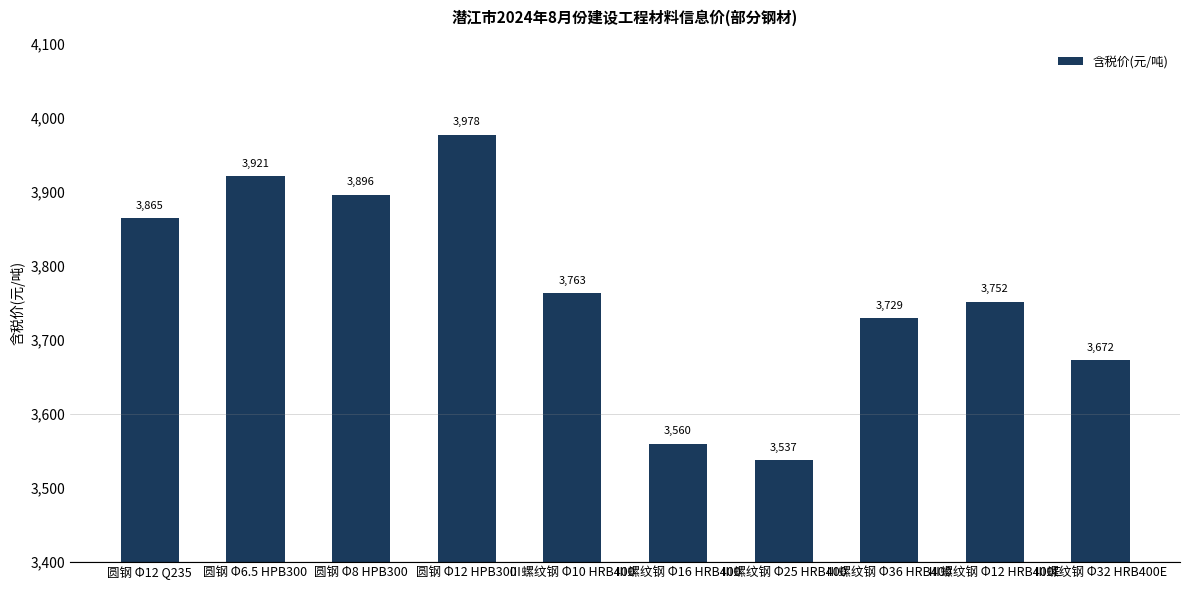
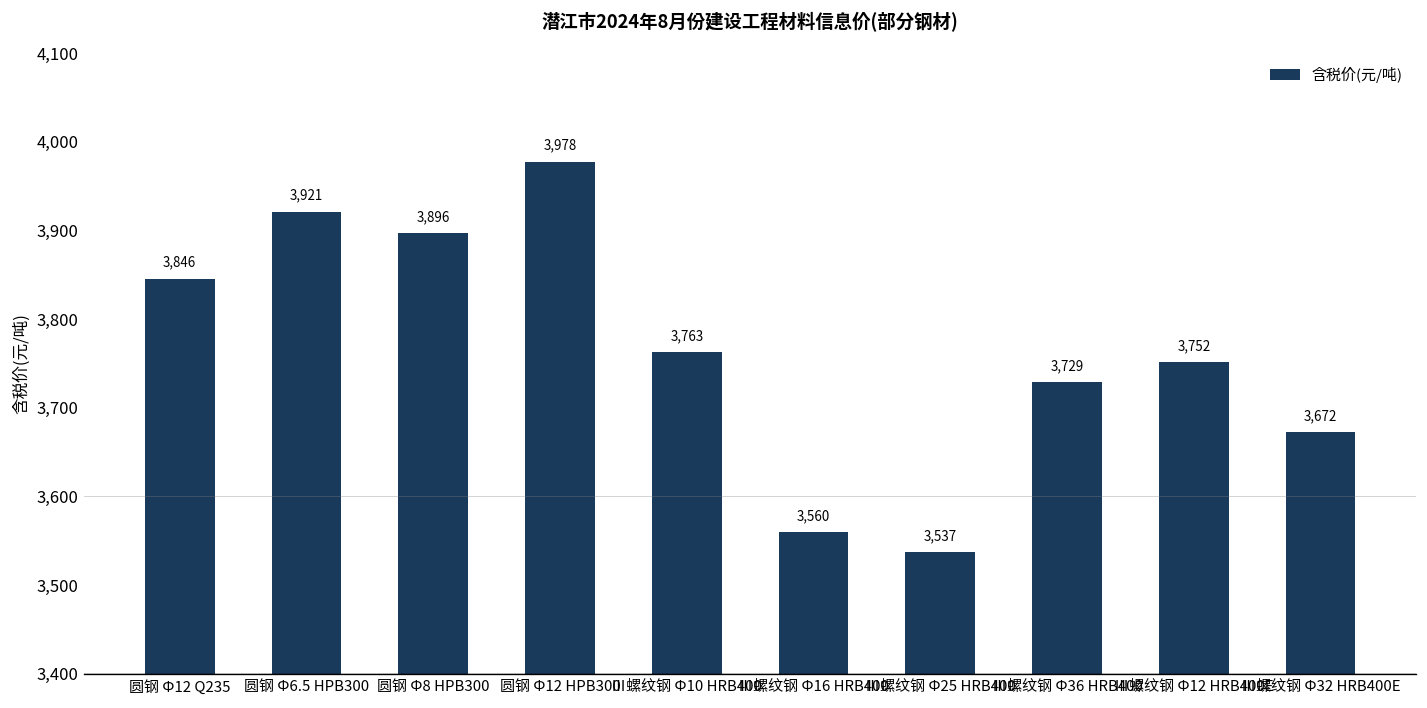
  {
-   "圆钢 Φ12 Q235": "3,865",
+   "圆钢 Φ12 Q235": "3,846",
    "圆钢 Φ6.5 HPB300": "3,921",
    "圆钢 Φ8 HPB300": "3,896",
    "圆钢 Φ12 HPB300": "3,978"
  }
